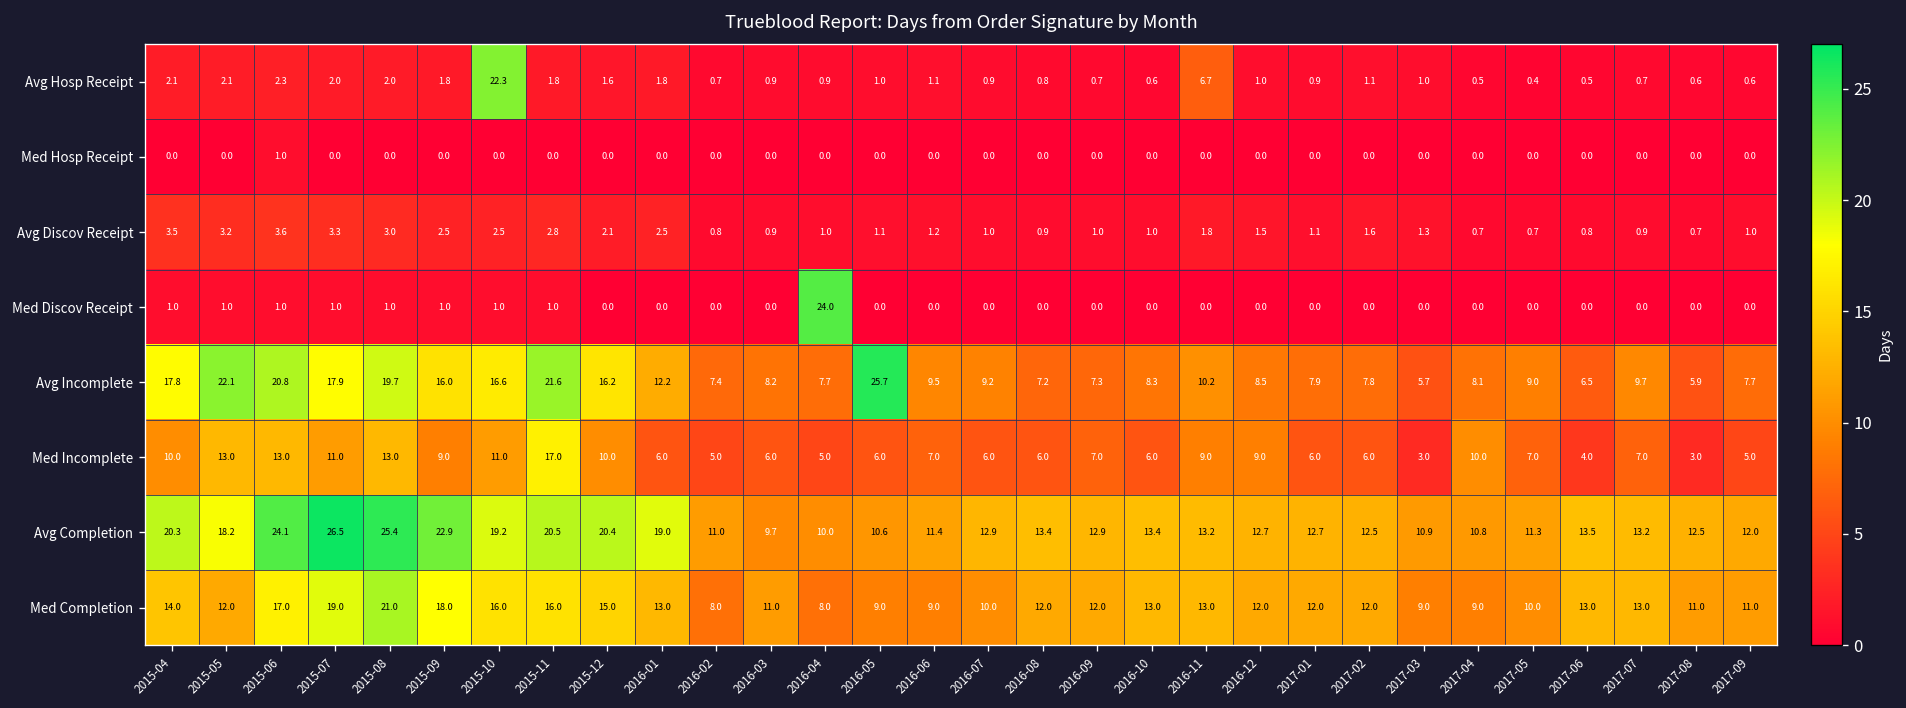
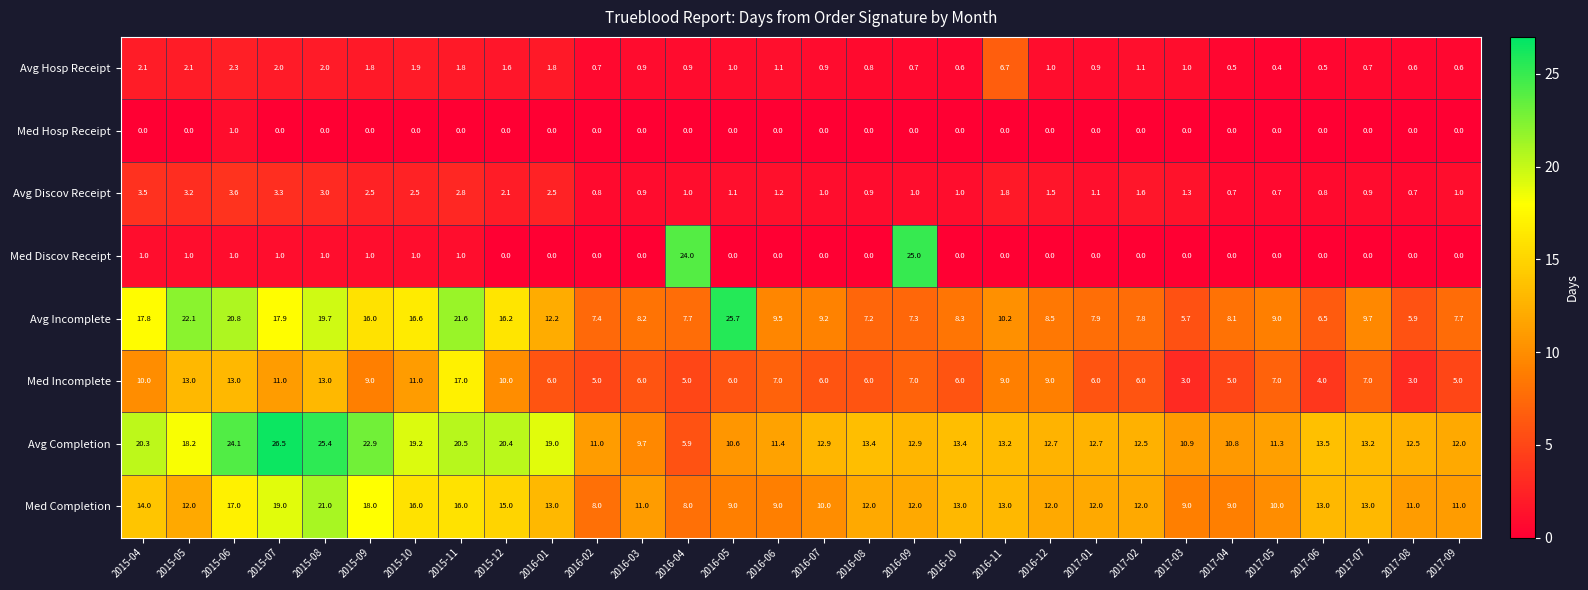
  {
    "Avg Hosp Receipt": {
      "2015-04": 2.1,
      "2015-05": 2.1,
      "2015-06": 2.3,
      "2015-07": 2.0,
      "2015-08": 2.0,
      "2015-09": 1.8,
-     "2015-10": 22.3,
+     "2015-10": 1.9,
      "2015-11": 1.8,
      "2015-12": 1.6,
      "2016-01": 1.8,
      "2016-02": 0.7,
      "2016-03": 0.9,
      "2016-04": 0.9,
      "2016-05": 1.0,
      "2016-06": 1.1,
      "2016-07": 0.9,
      "2016-08": 0.8,
      "2016-09": 0.7,
      "2016-10": 0.6,
      "2016-11": 6.7,
      "2016-12": 1.0,
      "2017-01": 0.9,
      "2017-02": 1.1,
      "2017-03": 1.0,
      "2017-04": 0.5,
      "2017-05": 0.4,
      "2017-06": 0.5,
      "2017-07": 0.7,
      "2017-08": 0.6,
      "2017-09": 0.6
    },
    "Med Discov Receipt": {
      "2015-04": 1.0,
      "2015-05": 1.0,
      "2015-06": 1.0,
      "2015-07": 1.0,
      "2015-08": 1.0,
      "2015-09": 1.0,
      "2015-10": 1.0,
      "2015-11": 1.0,
      "2015-12": 0.0,
      "2016-01": 0.0,
      "2016-02": 0.0,
      "2016-03": 0.0,
      "2016-04": 24.0,
      "2016-05": 0.0,
      "2016-06": 0.0,
      "2016-07": 0.0,
      "2016-08": 0.0,
-     "2016-09": 0.0,
+     "2016-09": 25.0,
      "2016-10": 0.0,
      "2016-11": 0.0,
      "2016-12": 0.0,
      "2017-01": 0.0,
      "2017-02": 0.0,
      "2017-03": 0.0,
      "2017-04": 0.0,
      "2017-05": 0.0,
      "2017-06": 0.0,
      "2017-07": 0.0,
      "2017-08": 0.0,
      "2017-09": 0.0
    },
    "Med Incomplete": {
      "2015-04": 10.0,
      "2015-05": 13.0,
      "2015-06": 13.0,
      "2015-07": 11.0,
      "2015-08": 13.0,
      "2015-09": 9.0,
      "2015-10": 11.0,
      "2015-11": 17.0,
      "2015-12": 10.0,
      "2016-01": 6.0,
      "2016-02": 5.0,
      "2016-03": 6.0,
      "2016-04": 5.0,
      "2016-05": 6.0,
      "2016-06": 7.0,
      "2016-07": 6.0,
      "2016-08": 6.0,
      "2016-09": 7.0,
      "2016-10": 6.0,
      "2016-11": 9.0,
      "2016-12": 9.0,
      "2017-01": 6.0,
      "2017-02": 6.0,
      "2017-03": 3.0,
-     "2017-04": 10.0,
+     "2017-04": 5.0,
      "2017-05": 7.0,
      "2017-06": 4.0,
      "2017-07": 7.0,
      "2017-08": 3.0,
      "2017-09": 5.0
    },
    "Avg Completion": {
      "2015-04": 20.3,
      "2015-05": 18.2,
      "2015-06": 24.1,
      "2015-07": 26.5,
      "2015-08": 25.4,
      "2015-09": 22.9,
      "2015-10": 19.2,
      "2015-11": 20.5,
      "2015-12": 20.4,
      "2016-01": 19.0,
      "2016-02": 11.0,
      "2016-03": 9.7,
-     "2016-04": 10.0,
+     "2016-04": 5.9,
      "2016-05": 10.6,
      "2016-06": 11.4,
      "2016-07": 12.9,
      "2016-08": 13.4,
      "2016-09": 12.9,
      "2016-10": 13.4,
      "2016-11": 13.2,
      "2016-12": 12.7,
      "2017-01": 12.7,
      "2017-02": 12.5,
      "2017-03": 10.9,
      "2017-04": 10.8,
      "2017-05": 11.3,
      "2017-06": 13.5,
      "2017-07": 13.2,
      "2017-08": 12.5,
      "2017-09": 12.0
    }
  }
